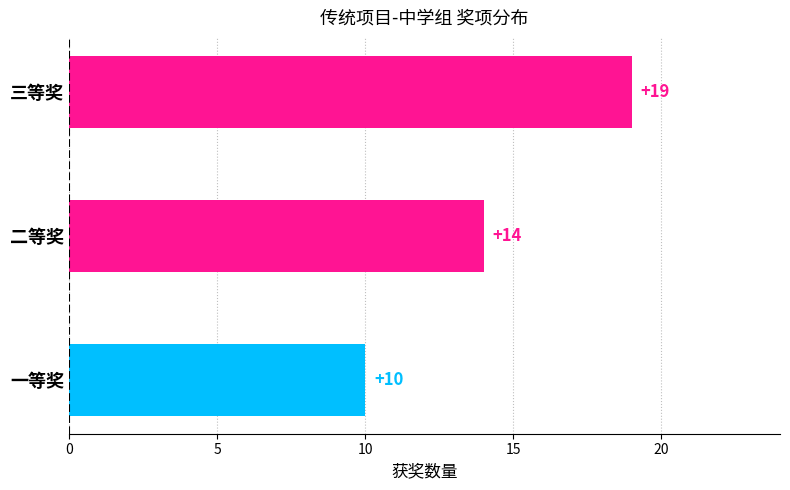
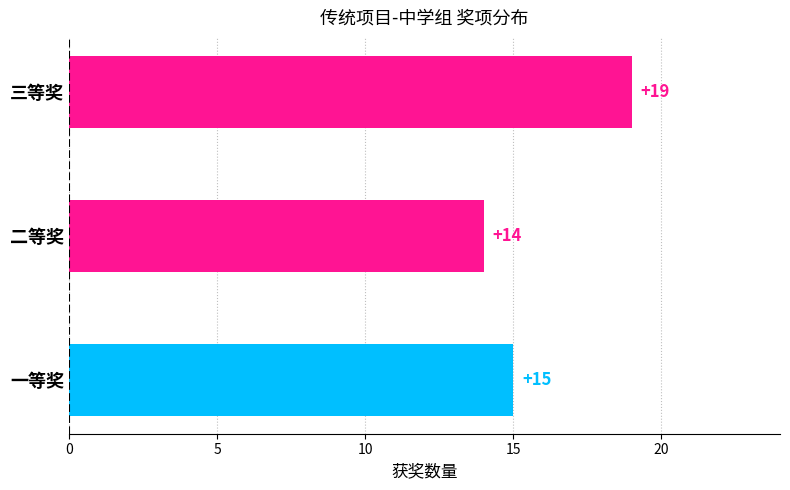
  {
    "三等奖": "+19",
    "二等奖": "+14",
-   "一等奖": "+10"
+   "一等奖": "+15"
  }
